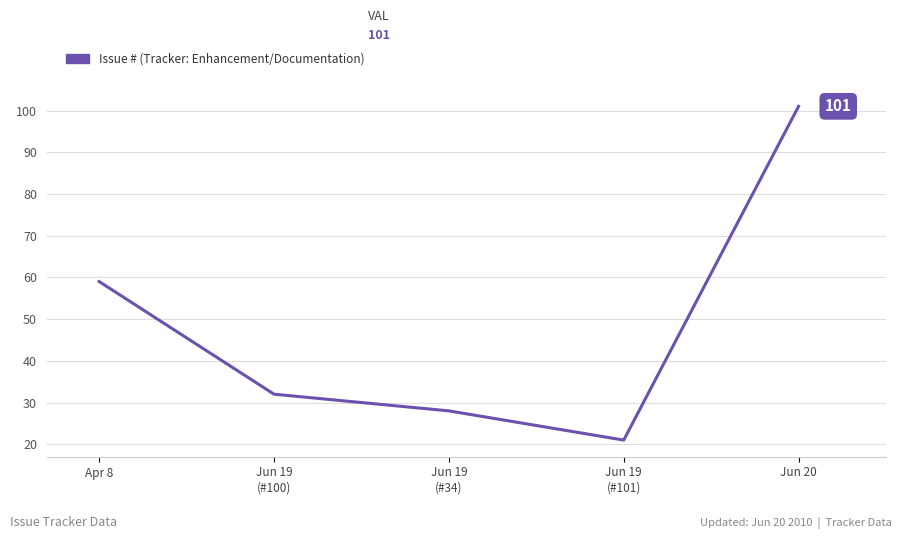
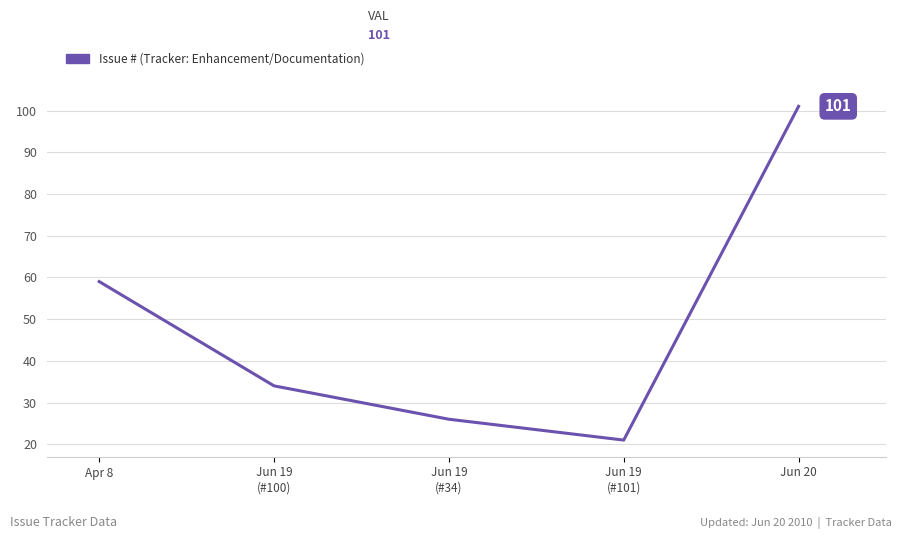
  {
    "Apr 8": 59,
-   "Jun 19 (#100)": 32,
-   "Jun 19 (#34)": 28,
+   "Jun 19 (#100)": 34,
+   "Jun 19 (#34)": 26,
    "Jun 19 (#101)": 21
  }
